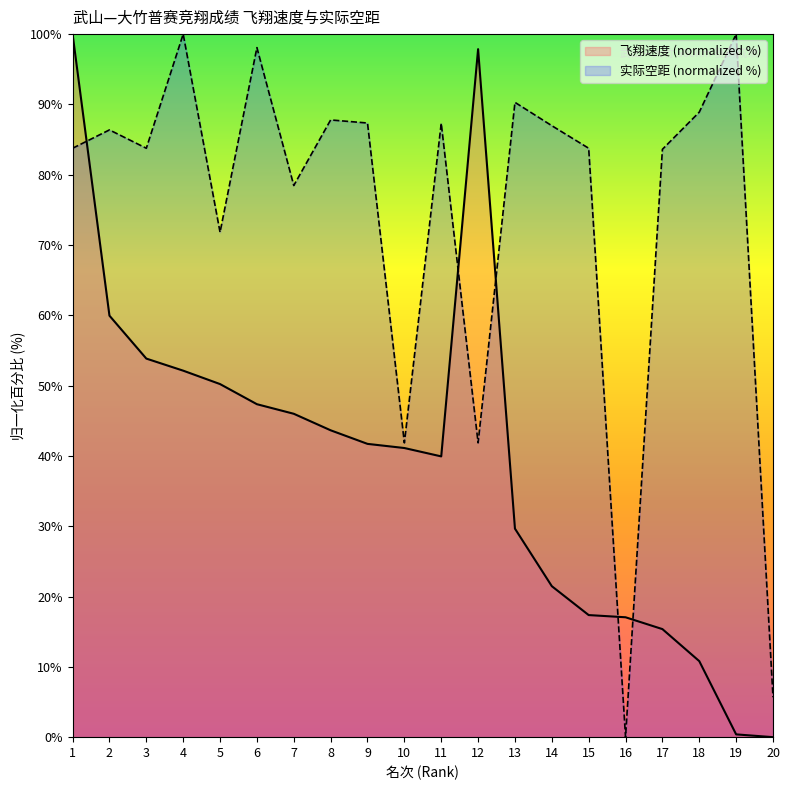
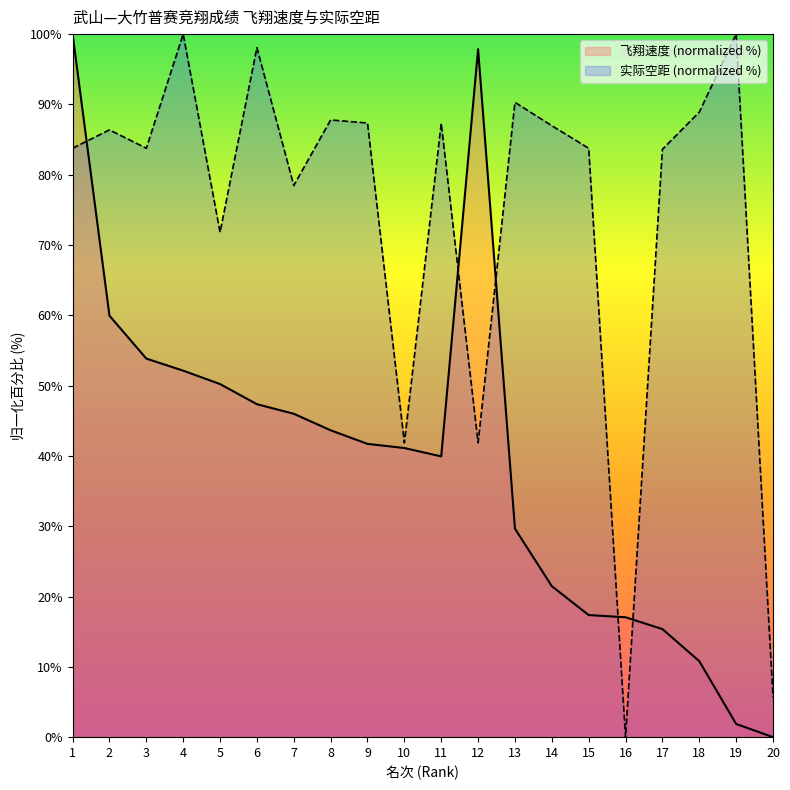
  {
    "飞翔速度 (normalized %)": {
      "1": "100%",
      "2": "60%",
      "3": "54%",
      "4": "52%",
      "5": "50%",
      "6": "47%",
      "7": "46%",
      "8": "44%",
      "9": "42%",
      "10": "41%",
      "11": "40%",
      "12": "98%",
      "13": "30%",
      "14": "21%",
      "15": "17%",
      "16": "17%",
      "17": "15%",
      "18": "11%",
-     "19": "0%",
+     "19": "2%",
      "20": "0%"
    },
    "实际空距 (normalized %)": {
      "1": "84%",
      "2": "86%",
      "3": "84%",
      "4": "100%",
      "5": "72%",
      "6": "98%",
      "7": "78%",
      "8": "88%",
      "9": "87%",
      "10": "42%",
      "11": "87%",
      "12": "42%",
      "13": "90%",
      "14": "87%",
      "15": "84%",
      "16": "0%",
      "17": "84%",
      "18": "89%",
      "20": "6%"
    }
  }
